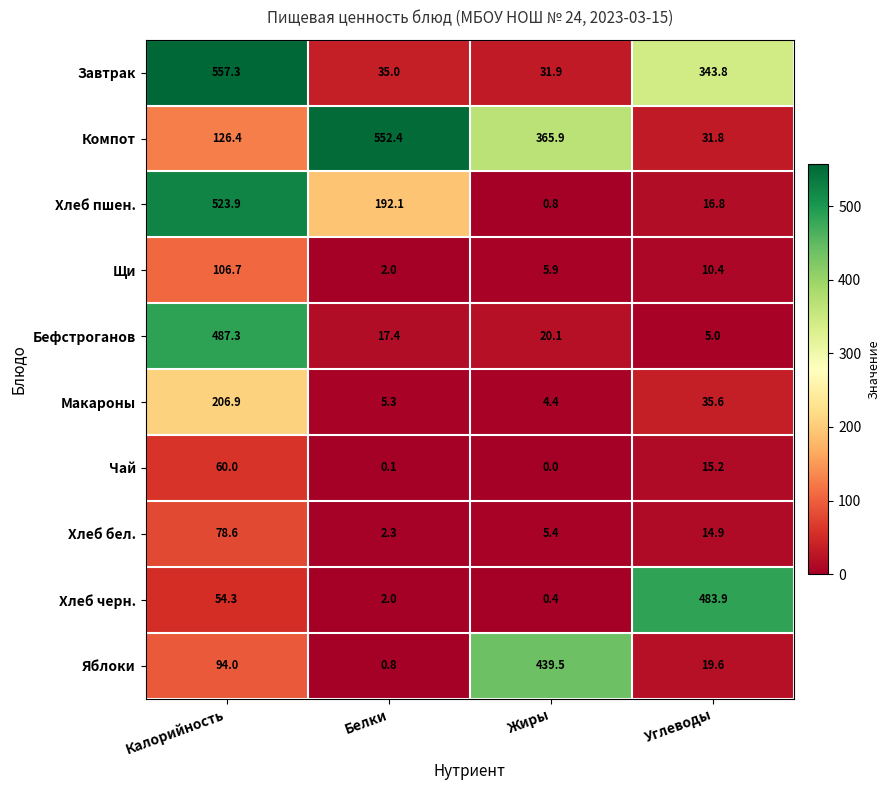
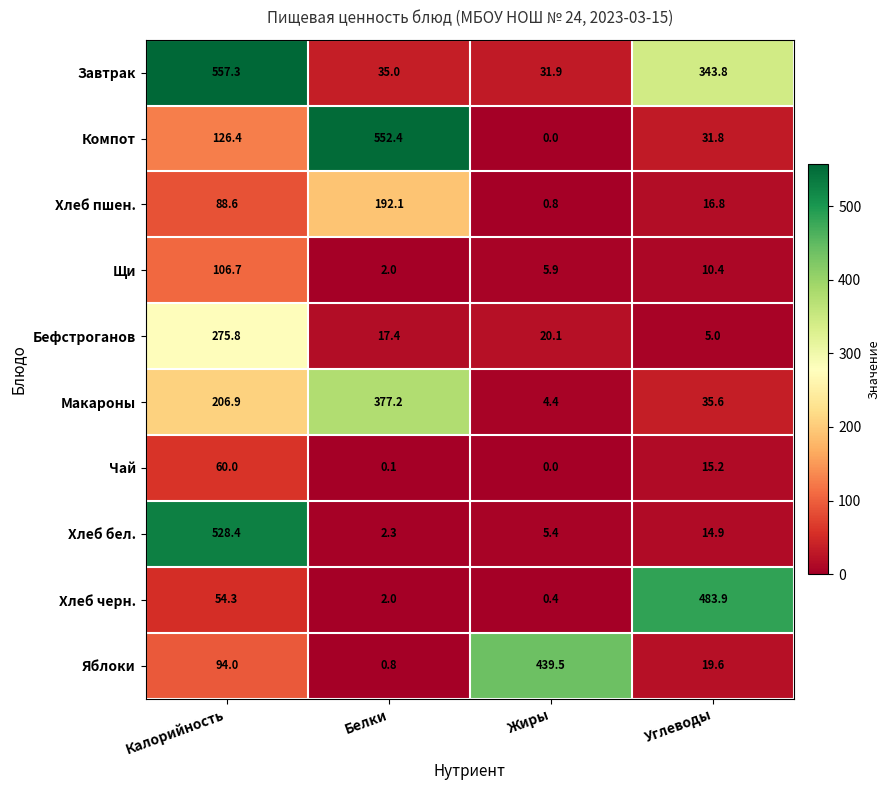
  {
    "Завтрак": {
      "Калорийность": 557.3,
      "Белки": 35.0,
      "Жиры": 31.9,
      "Углеводы": 343.8
    },
    "Компот": {
      "Калорийность": 126.4,
      "Белки": 552.4,
-     "Жиры": 365.9,
+     "Жиры": 0.0,
      "Углеводы": 31.8
    },
    "Хлеб пшен.": {
-     "Калорийность": 523.9,
+     "Калорийность": 88.6,
      "Белки": 192.1,
      "Жиры": 0.8,
      "Углеводы": 16.8
    },
    "Щи": {
      "Калорийность": 106.7,
      "Белки": 2.0,
      "Жиры": 5.9,
      "Углеводы": 10.4
    },
    "Бефстроганов": {
-     "Калорийность": 487.3,
+     "Калорийность": 275.8,
      "Белки": 17.4,
      "Жиры": 20.1,
      "Углеводы": 5.0
    },
    "Макароны": {
      "Калорийность": 206.9,
-     "Белки": 5.3,
+     "Белки": 377.2,
      "Жиры": 4.4,
      "Углеводы": 35.6
    },
    "Чай": {
      "Калорийность": 60.0,
      "Белки": 0.1,
      "Жиры": 0.0,
      "Углеводы": 15.2
    },
    "Хлеб бел.": {
-     "Калорийность": 78.6,
+     "Калорийность": 528.4,
      "Белки": 2.3,
      "Жиры": 5.4,
      "Углеводы": 14.9
    },
    "Хлеб черн.": {
      "Калорийность": 54.3,
      "Белки": 2.0,
      "Жиры": 0.4,
      "Углеводы": 483.9
    },
    "Яблоки": {
      "Калорийность": 94.0,
      "Белки": 0.8,
      "Жиры": 439.5,
      "Углеводы": 19.6
    }
  }
